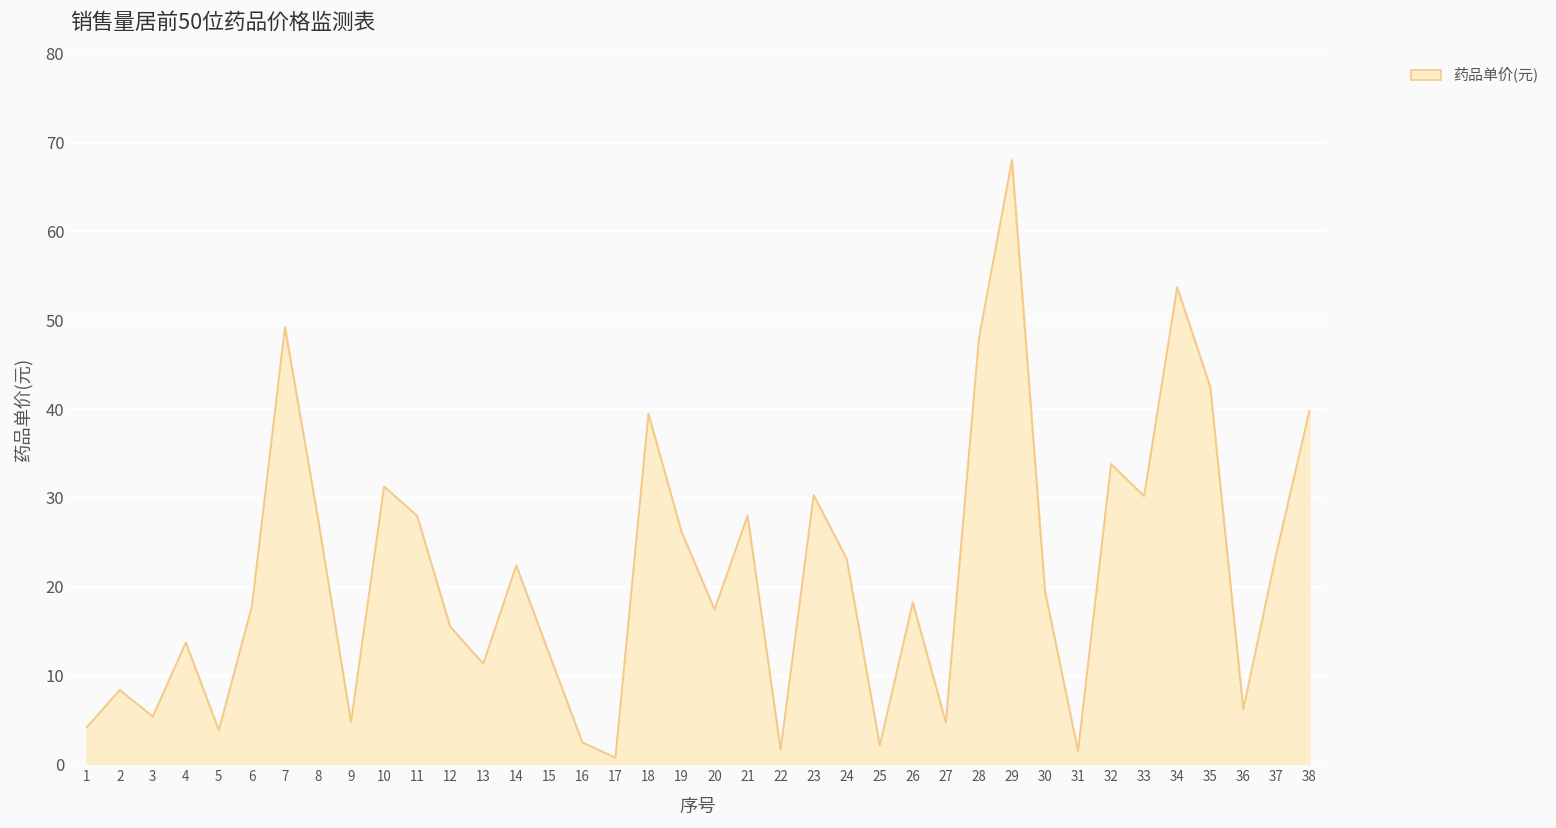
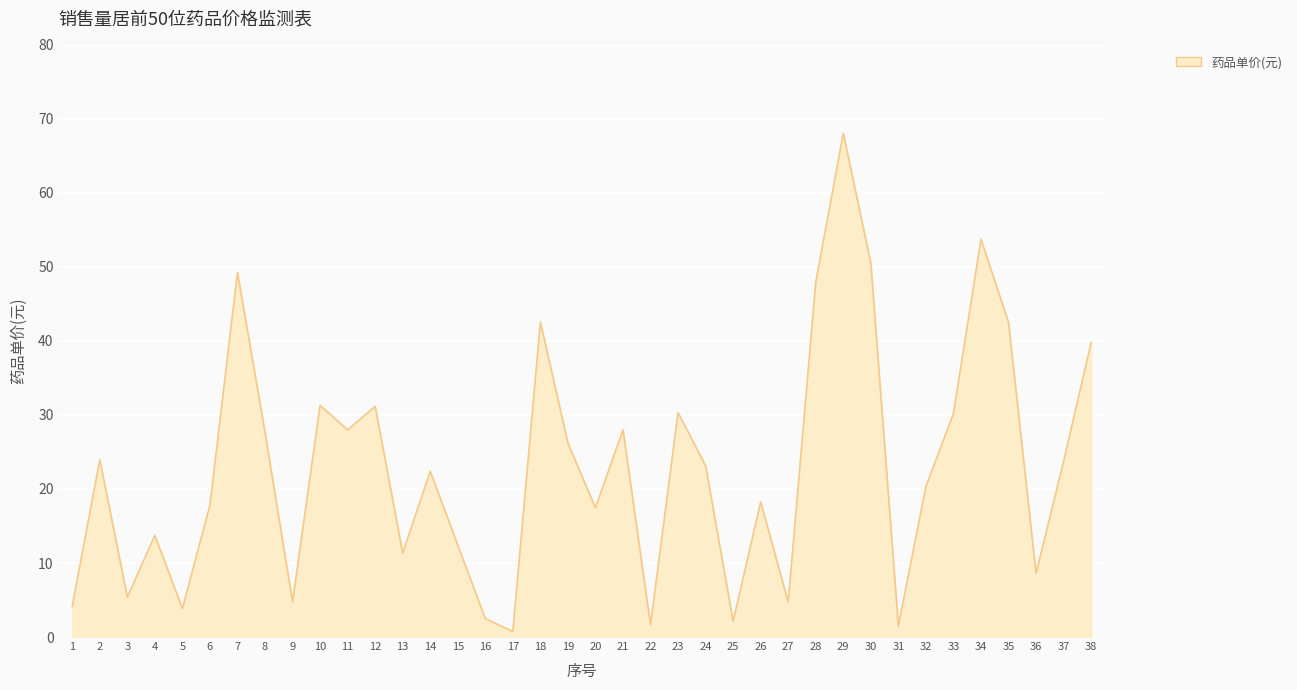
  {
    "1": 4,
-   "2": 8,
+   "2": 24,
    "3": 5,
    "4": 14,
    "5": 4,
    "6": 18,
    "7": 49,
    "8": 28,
    "9": 5,
    "10": 31,
    "11": 28,
-   "12": 16,
+   "12": 31,
    "13": 11,
    "14": 22,
    "15": 12,
    "16": 2,
    "17": 1,
-   "18": 39,
+   "18": 43,
    "19": 26,
    "20": 17,
    "21": 28,
    "22": 2,
    "23": 30,
    "24": 23,
    "25": 2,
    "26": 18,
    "27": 5,
    "28": 48,
    "29": 68,
-   "30": 20,
+   "30": 51,
    "31": 1,
-   "32": 34,
+   "32": 20,
    "33": 30,
    "34": 54,
    "35": 43,
-   "36": 6,
+   "36": 9,
    "37": 24,
    "38": 40
  }
